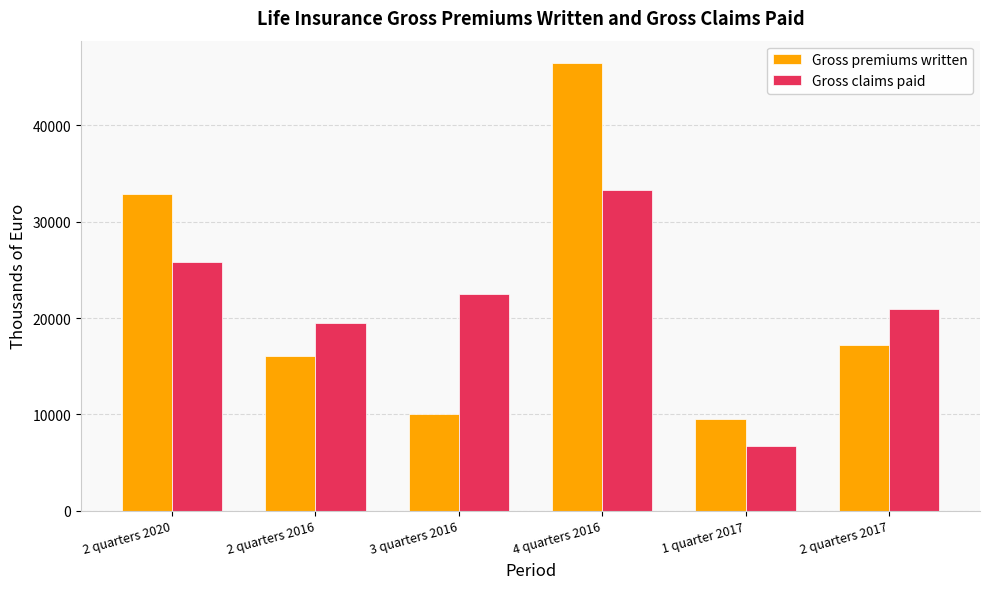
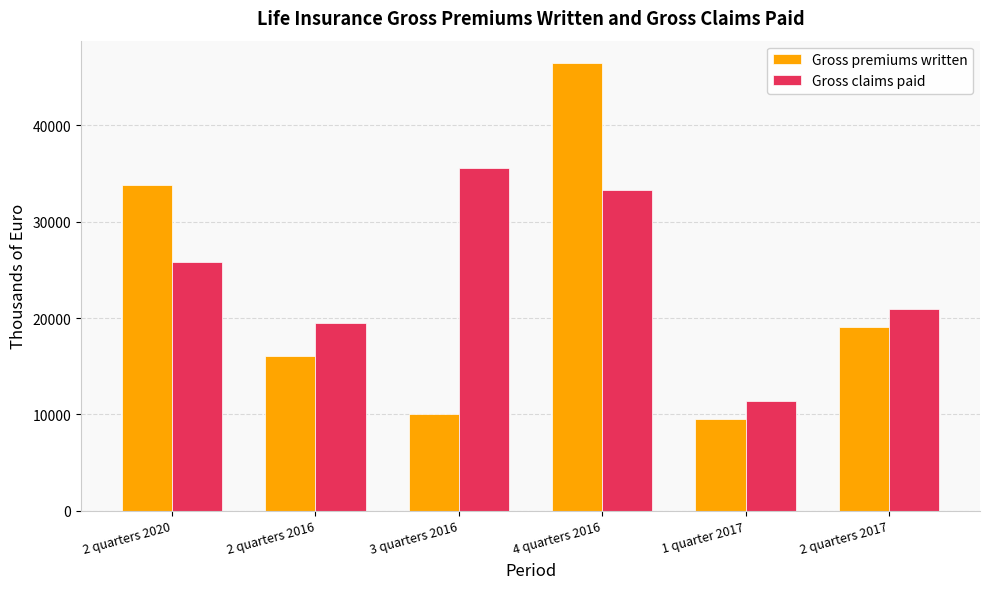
  {
    "Gross premiums written": {
-     "2 quarters 2020": 33000,
+     "2 quarters 2020": 34000,
      "2 quarters 2016": 16000,
      "3 quarters 2016": 10000,
      "4 quarters 2016": 46000,
      "1 quarter 2017": 10000,
-     "2 quarters 2017": 17000
+     "2 quarters 2017": 19000
    },
    "Gross claims paid": {
      "2 quarters 2020": 26000,
      "2 quarters 2016": 19000,
-     "3 quarters 2016": 23000,
+     "3 quarters 2016": 36000,
      "4 quarters 2016": 33000,
-     "1 quarter 2017": 7000,
+     "1 quarter 2017": 11000,
      "2 quarters 2017": 21000
    }
  }
